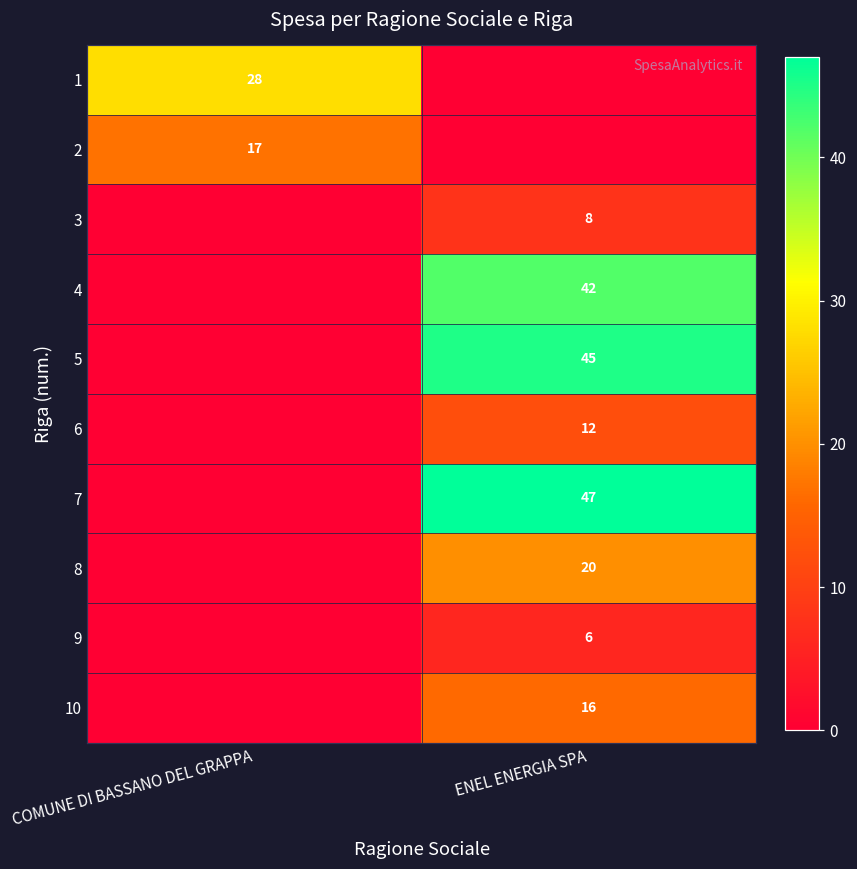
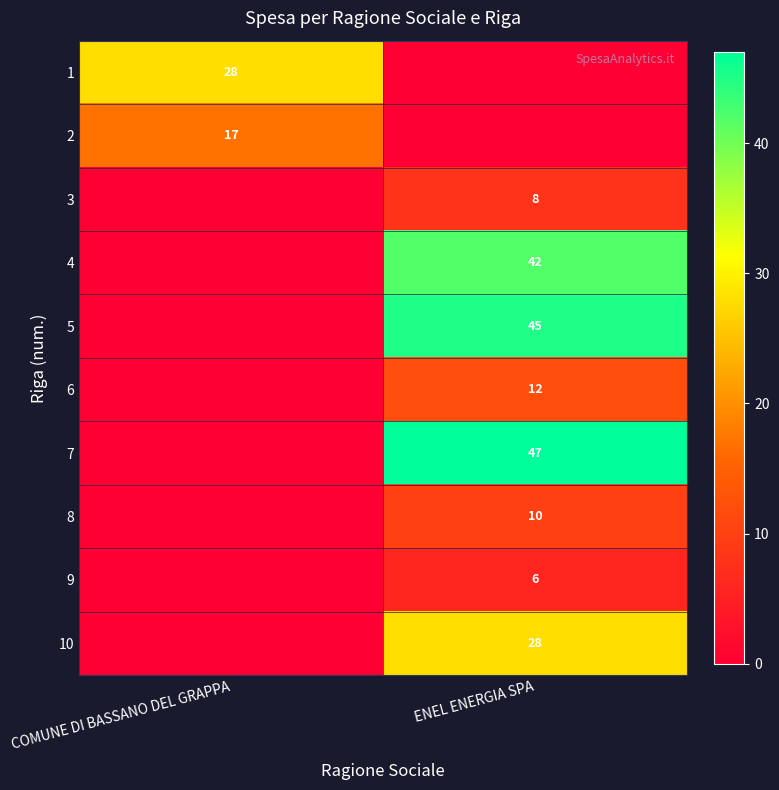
  {
    "1": {
      "COMUNE DI BASSANO DEL GRAPPA": 28
    },
    "2": {
      "COMUNE DI BASSANO DEL GRAPPA": 17
    },
    "3": {
      "ENEL ENERGIA SPA": 8
    },
    "4": {
      "ENEL ENERGIA SPA": 42
    },
    "5": {
      "ENEL ENERGIA SPA": 45
    },
    "6": {
      "ENEL ENERGIA SPA": 12
    },
    "7": {
      "ENEL ENERGIA SPA": 47
    },
    "8": {
-     "ENEL ENERGIA SPA": 20
+     "ENEL ENERGIA SPA": 10
    },
    "9": {
      "ENEL ENERGIA SPA": 6
    },
    "10": {
-     "ENEL ENERGIA SPA": 16
+     "ENEL ENERGIA SPA": 28
    }
  }
